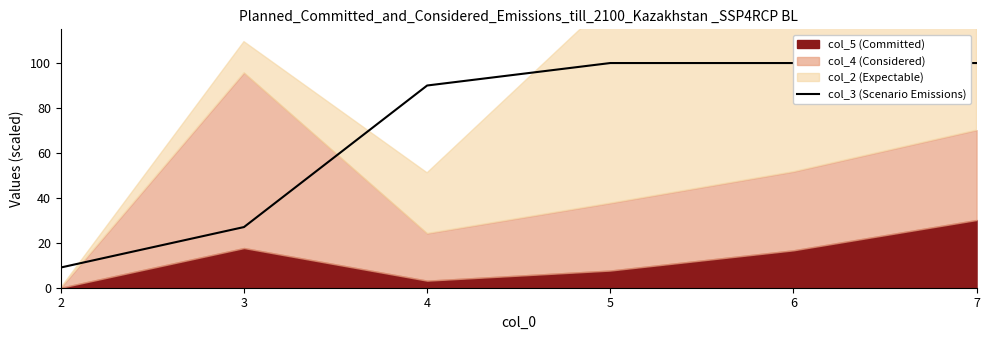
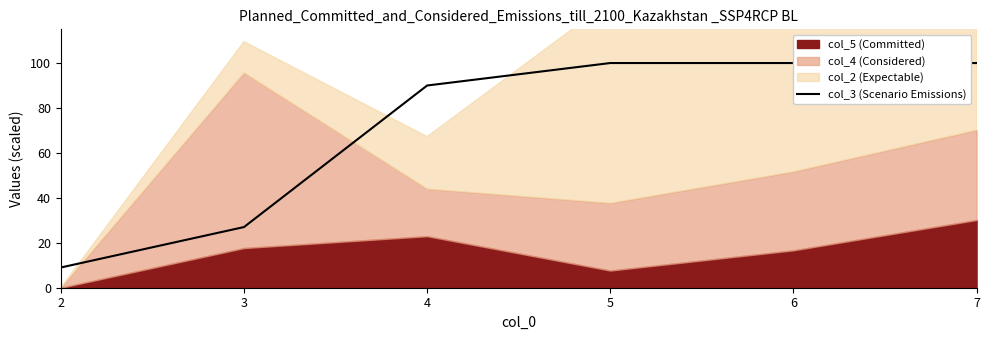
  {
    "col_3 (Scenario Emissions)": {
      "2": 9,
      "3": 27,
      "4": 90,
      "5": 100,
      "7": 100
    },
    "col_5 (Committed)": {
      "3": 18,
-     "4": 3,
+     "4": 23,
      "5": 8,
      "6": 17,
      "7": 30
    },
    "col_4 (Considered)": {
      "3": 78,
      "4": 21,
      "5": 30,
      "6": 35,
      "7": 40
    },
    "col_2 (Expectable)": {
      "3": 14,
-     "4": 27
+     "4": 23
    }
  }
